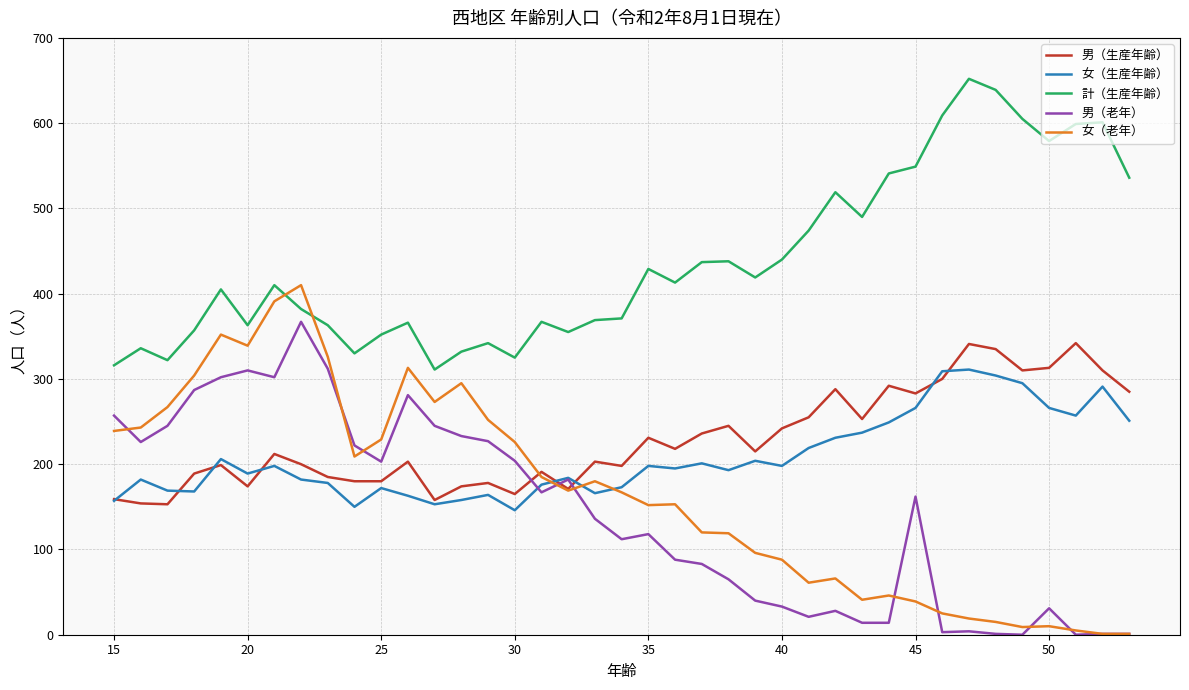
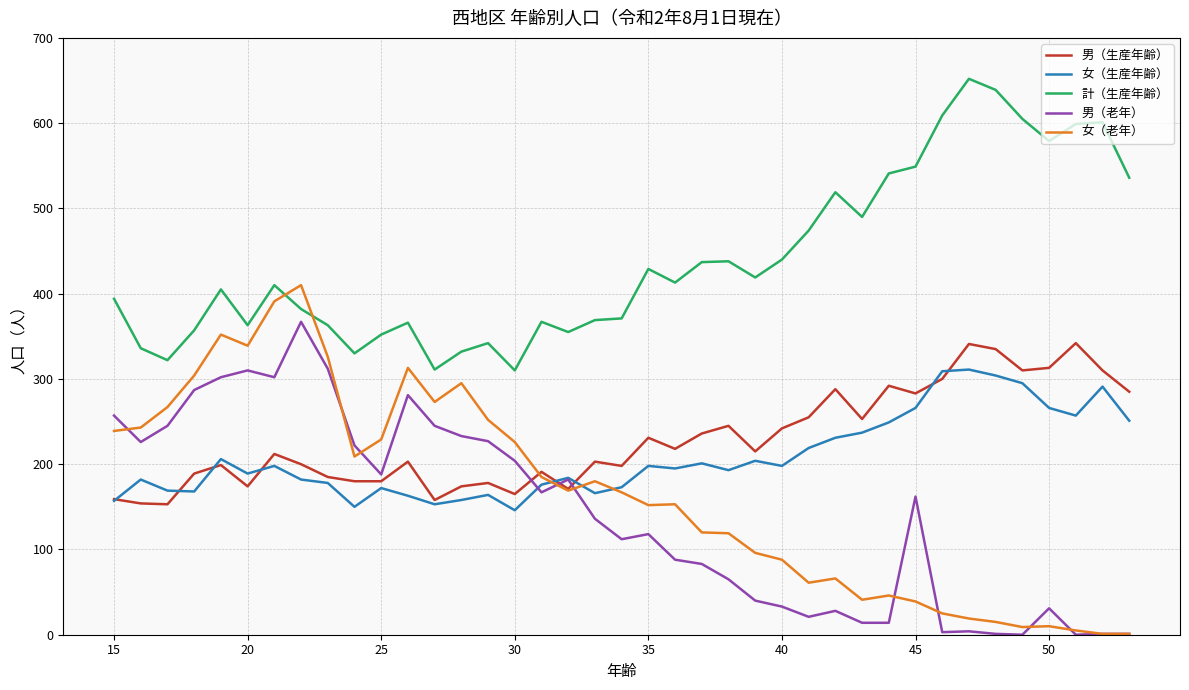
  {
    "男（生産年齢）": {
      "20": 170,
      "25": 180,
      "30": 170,
      "35": 230,
      "40": 240,
      "45": 280,
      "50": 310
    },
    "女（生産年齢）": {
      "20": 190,
      "25": 170,
      "30": 150,
      "35": 200,
      "40": 200,
      "45": 270,
      "50": 270
    },
    "計（生産年齢）": {
-     "15": 320,
+     "15": 390,
      "20": 360,
      "25": 350,
-     "30": 330,
+     "30": 310,
      "35": 430,
      "40": 440,
      "45": 550
    },
    "男（老年）": {
      "15": 260,
      "20": 310,
-     "25": 200,
+     "25": 190,
      "30": 200,
      "35": 120,
      "40": 30,
      "45": 160,
      "50": 30
    },
    "女（老年）": {
      "15": 240,
      "20": 340,
      "25": 230,
      "30": 230,
      "35": 150,
      "40": 90,
      "45": 40,
      "50": 10
    }
  }
